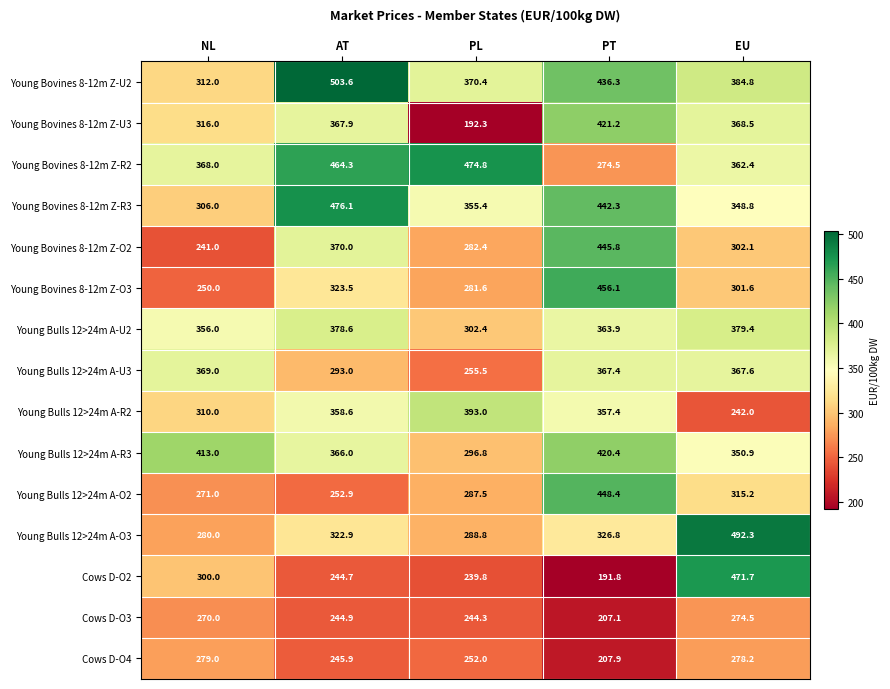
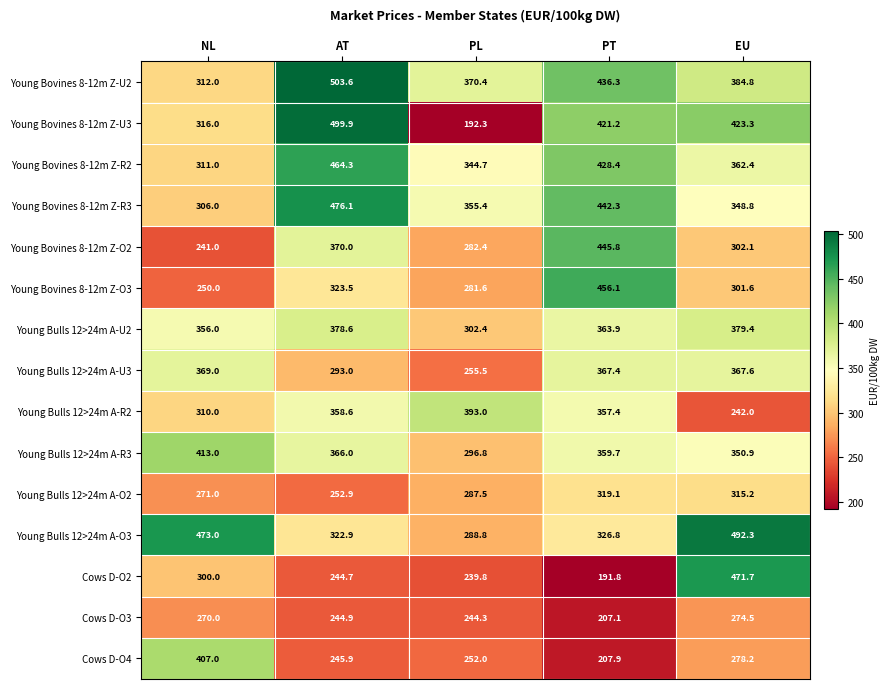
  {
    "Young Bovines 8-12m Z-U2": {
      "NL": 312.0,
      "AT": 503.6,
      "PL": 370.4,
      "PT": 436.3,
      "EU": 384.8
    },
    "Young Bovines 8-12m Z-U3": {
      "NL": 316.0,
-     "AT": 367.9,
+     "AT": 499.9,
      "PL": 192.3,
      "PT": 421.2,
-     "EU": 368.5
+     "EU": 423.3
    },
    "Young Bovines 8-12m Z-R2": {
-     "NL": 368.0,
+     "NL": 311.0,
      "AT": 464.3,
-     "PL": 474.8,
-     "PT": 274.5,
+     "PL": 344.7,
+     "PT": 428.4,
      "EU": 362.4
    },
    "Young Bovines 8-12m Z-R3": {
      "NL": 306.0,
      "AT": 476.1,
      "PL": 355.4,
      "PT": 442.3,
      "EU": 348.8
    },
    "Young Bovines 8-12m Z-O2": {
      "NL": 241.0,
      "AT": 370.0,
      "PL": 282.4,
      "PT": 445.8,
      "EU": 302.1
    },
    "Young Bovines 8-12m Z-O3": {
      "NL": 250.0,
      "AT": 323.5,
      "PL": 281.6,
      "PT": 456.1,
      "EU": 301.6
    },
    "Young Bulls 12>24m A-U2": {
      "NL": 356.0,
      "AT": 378.6,
      "PL": 302.4,
      "PT": 363.9,
      "EU": 379.4
    },
    "Young Bulls 12>24m A-U3": {
      "NL": 369.0,
      "AT": 293.0,
      "PL": 255.5,
      "PT": 367.4,
      "EU": 367.6
    },
    "Young Bulls 12>24m A-R2": {
      "NL": 310.0,
      "AT": 358.6,
      "PL": 393.0,
      "PT": 357.4,
      "EU": 242.0
    },
    "Young Bulls 12>24m A-R3": {
      "NL": 413.0,
      "AT": 366.0,
      "PL": 296.8,
-     "PT": 420.4,
+     "PT": 359.7,
      "EU": 350.9
    },
    "Young Bulls 12>24m A-O2": {
      "NL": 271.0,
      "AT": 252.9,
      "PL": 287.5,
-     "PT": 448.4,
+     "PT": 319.1,
      "EU": 315.2
    },
    "Young Bulls 12>24m A-O3": {
-     "NL": 280.0,
+     "NL": 473.0,
      "AT": 322.9,
      "PL": 288.8,
      "PT": 326.8,
      "EU": 492.3
    },
    "Cows D-O2": {
      "NL": 300.0,
      "AT": 244.7,
      "PL": 239.8,
      "PT": 191.8,
      "EU": 471.7
    },
    "Cows D-O3": {
      "NL": 270.0,
      "AT": 244.9,
      "PL": 244.3,
      "PT": 207.1,
      "EU": 274.5
    },
    "Cows D-O4": {
-     "NL": 279.0,
+     "NL": 407.0,
      "AT": 245.9,
      "PL": 252.0,
      "PT": 207.9,
      "EU": 278.2
    }
  }
